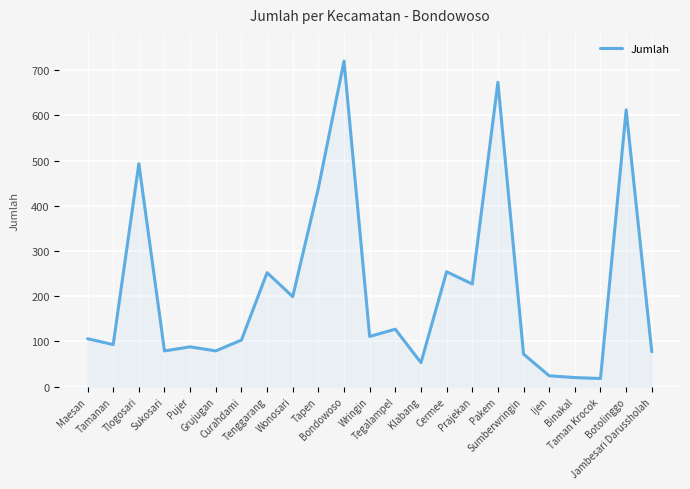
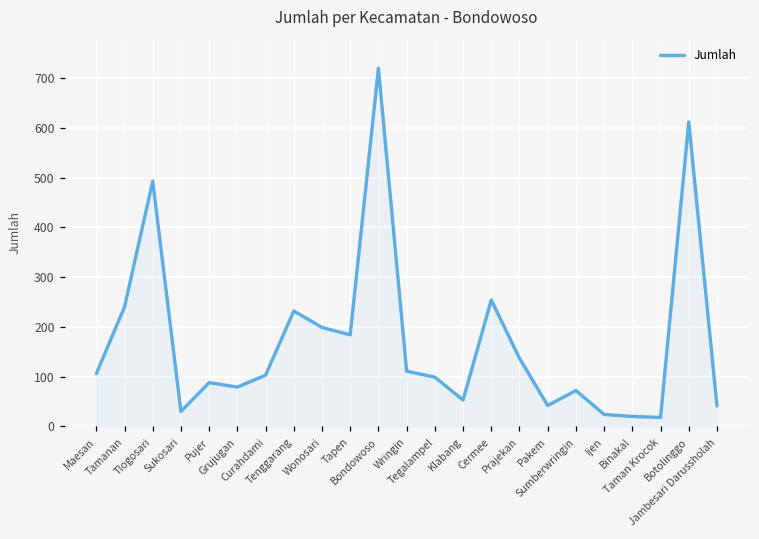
  {
    "Maesan": 110,
-   "Tamanan": 90,
+   "Tamanan": 240,
    "Tlogosari": 490,
-   "Sukosari": 80,
+   "Sukosari": 30,
    "Pujer": 90,
    "Grujugan": 80,
    "Curahdami": 100,
-   "Tenggarang": 250,
+   "Tenggarang": 230,
    "Wonosari": 200,
-   "Tapen": 440,
+   "Tapen": 180,
    "Bondowoso": 720,
    "Wringin": 110,
-   "Tegalampel": 130,
+   "Tegalampel": 100,
    "Klabang": 50,
    "Cermee": 250,
-   "Prajekan": 230,
-   "Pakem": 670,
+   "Prajekan": 140,
+   "Pakem": 40,
    "Sumberwringin": 70,
    "Ijen": 20,
    "Binakal": 20,
    "Taman Krocok": 20,
    "Botolinggo": 610,
-   "Jambesari Darussholah": 80
+   "Jambesari Darussholah": 40
  }
